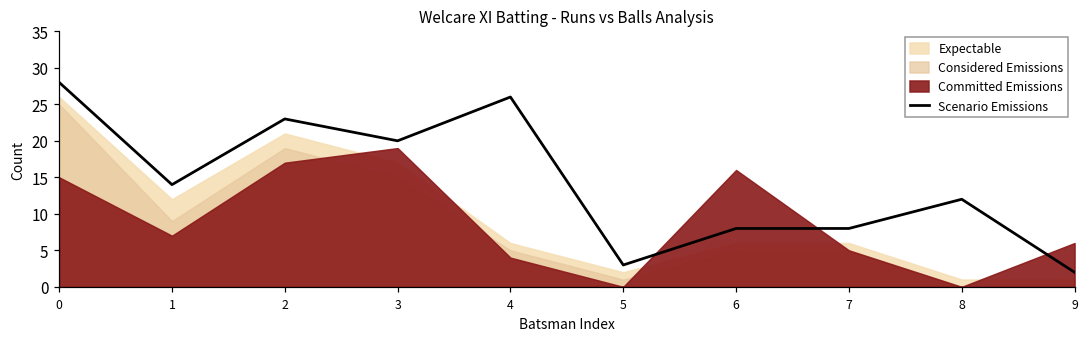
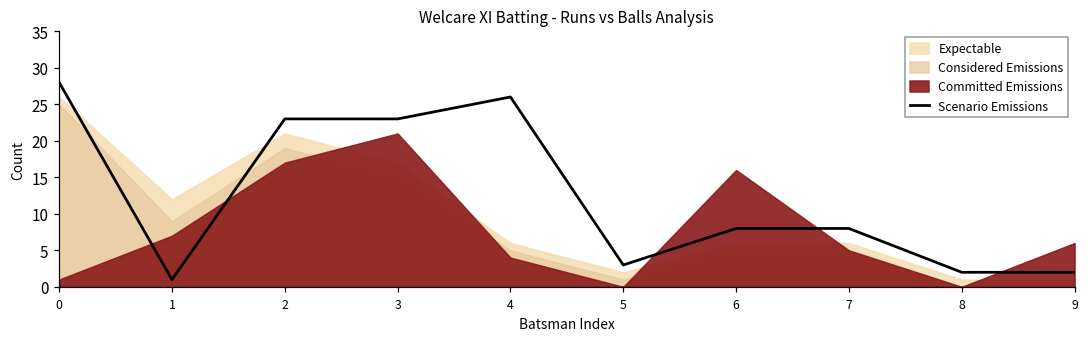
  {
    "Scenario Emissions": {
      "0": 28,
-     "1": 14,
+     "1": 1,
      "2": 23,
-     "3": 20,
+     "3": 23,
      "4": 26,
      "5": 3,
      "6": 8,
      "7": 8,
-     "8": 12,
+     "8": 2,
      "9": 2
    },
    "Committed Emissions": {
-     "0": 15,
+     "0": 1,
      "1": 7,
      "2": 17,
-     "3": 19,
+     "3": 21,
      "4": 4,
      "5": 0,
      "6": 16,
      "9": 6
    }
  }
